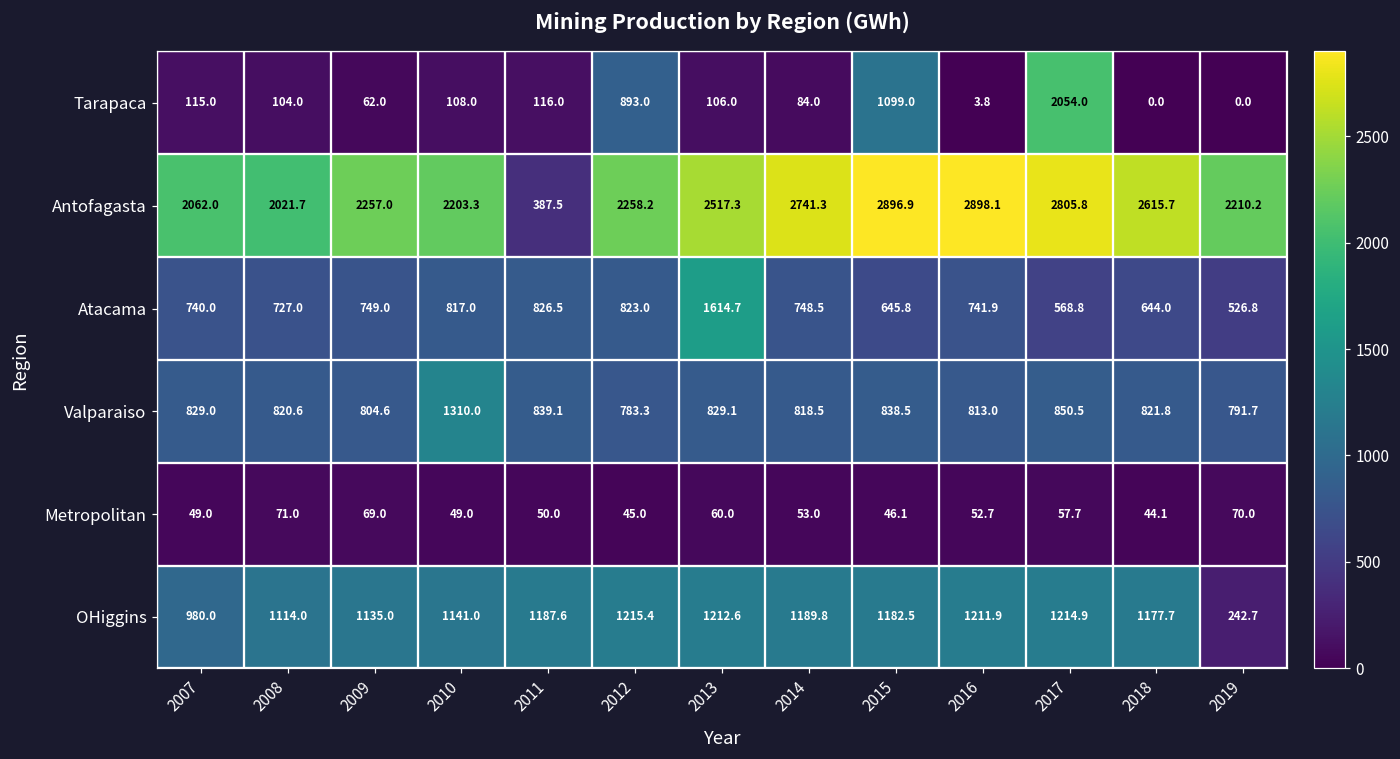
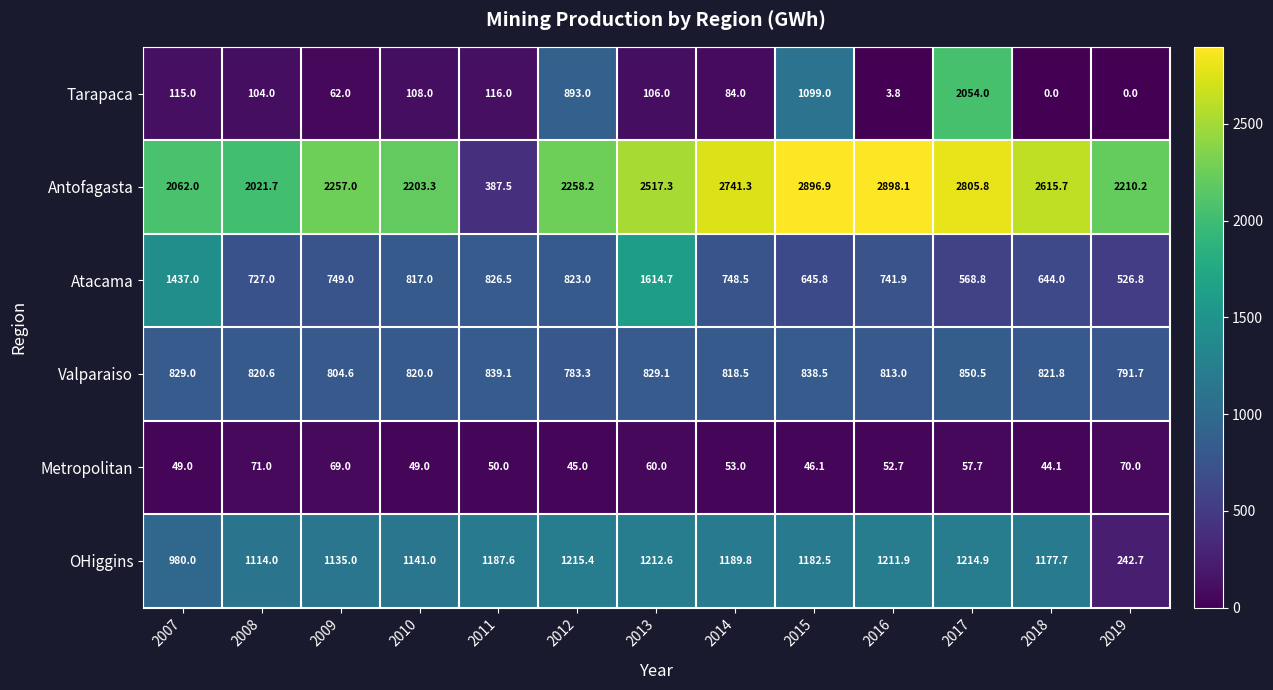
  {
    "Tarapaca": {
      "2007": 115.0,
      "2008": 104.0,
      "2009": 62.0,
      "2010": 108.0,
      "2011": 116.0,
      "2012": 893.0,
      "2013": 106.0,
      "2014": 84.0,
      "2015": 1099.0,
      "2016": 3.8,
      "2017": 2054.0,
      "2018": 0.0,
      "2019": 0.0
    },
    "Antofagasta": {
      "2007": 2062.0,
      "2008": 2021.7,
      "2009": 2257.0,
      "2010": 2203.3,
      "2011": 387.5,
      "2012": 2258.2,
      "2013": 2517.3,
      "2014": 2741.3,
      "2015": 2896.9,
      "2016": 2898.1,
      "2017": 2805.8,
      "2018": 2615.7,
      "2019": 2210.2
    },
    "Atacama": {
-     "2007": 740.0,
+     "2007": 1437.0,
      "2008": 727.0,
      "2009": 749.0,
      "2010": 817.0,
      "2011": 826.5,
      "2012": 823.0,
      "2013": 1614.7,
      "2014": 748.5,
      "2015": 645.8,
      "2016": 741.9,
      "2017": 568.8,
      "2018": 644.0,
      "2019": 526.8
    },
    "Valparaiso": {
      "2007": 829.0,
      "2008": 820.6,
      "2009": 804.6,
-     "2010": 1310.0,
+     "2010": 820.0,
      "2011": 839.1,
      "2012": 783.3,
      "2013": 829.1,
      "2014": 818.5,
      "2015": 838.5,
      "2016": 813.0,
      "2017": 850.5,
      "2018": 821.8,
      "2019": 791.7
    },
    "Metropolitan": {
      "2007": 49.0,
      "2008": 71.0,
      "2009": 69.0,
      "2010": 49.0,
      "2011": 50.0,
      "2012": 45.0,
      "2013": 60.0,
      "2014": 53.0,
      "2015": 46.1,
      "2016": 52.7,
      "2017": 57.7,
      "2018": 44.1,
      "2019": 70.0
    },
    "OHiggins": {
      "2007": 980.0,
      "2008": 1114.0,
      "2009": 1135.0,
      "2010": 1141.0,
      "2011": 1187.6,
      "2012": 1215.4,
      "2013": 1212.6,
      "2014": 1189.8,
      "2015": 1182.5,
      "2016": 1211.9,
      "2017": 1214.9,
      "2018": 1177.7,
      "2019": 242.7
    }
  }
